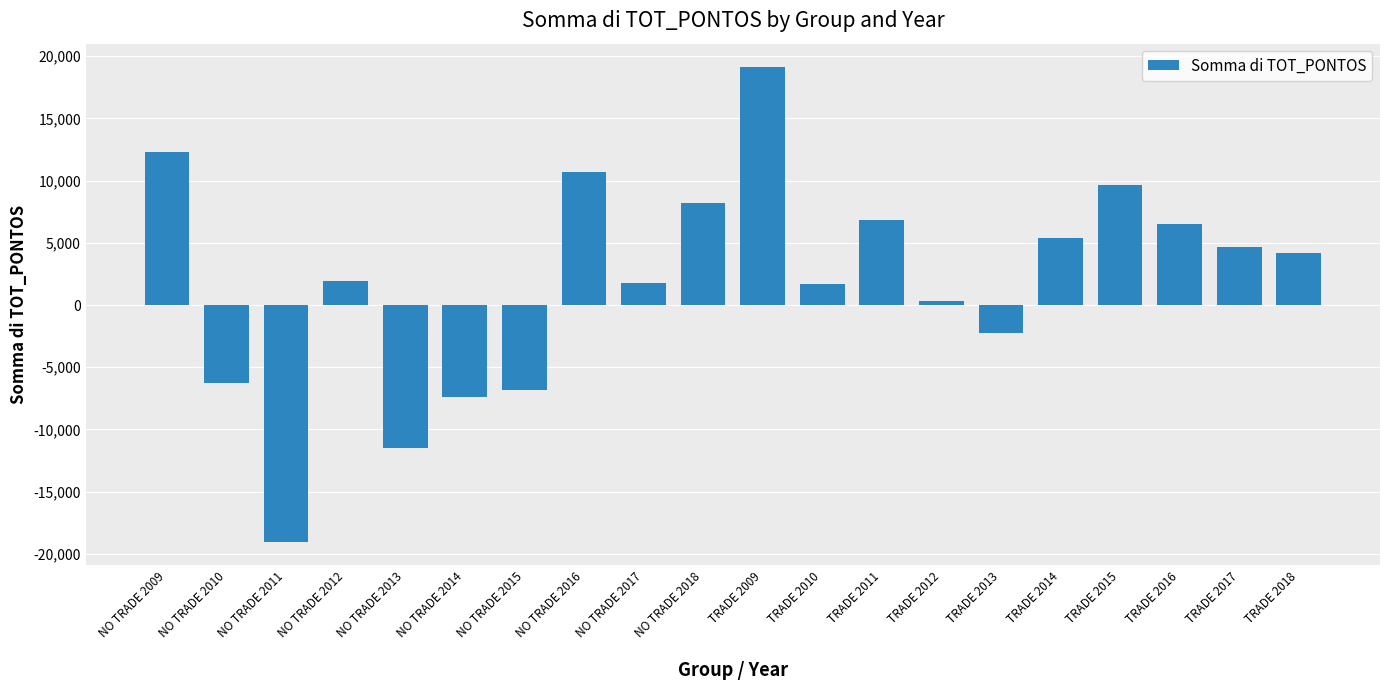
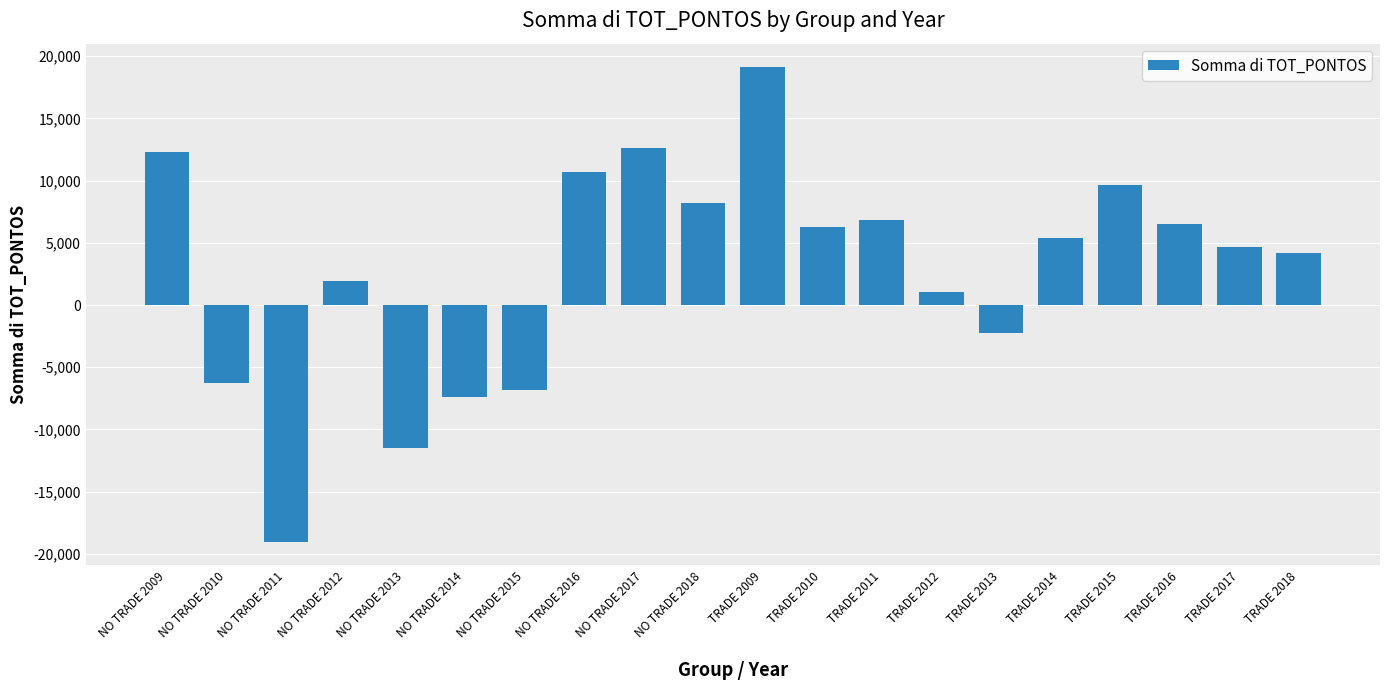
  {
    "NO TRADE 2009": "12,300",
    "NO TRADE 2010": "-6,200",
    "NO TRADE 2011": "-19,000",
    "NO TRADE 2012": "2,000",
    "NO TRADE 2013": "-11,500",
    "NO TRADE 2014": "-7,400",
    "NO TRADE 2015": "-6,900",
    "NO TRADE 2016": "10,700",
-   "NO TRADE 2017": "1,800",
+   "NO TRADE 2017": "12,700",
    "NO TRADE 2018": "8,200",
    "TRADE 2009": "19,100",
-   "TRADE 2010": "1,700",
+   "TRADE 2010": "6,300",
    "TRADE 2011": "6,900",
-   "TRADE 2012": "400",
+   "TRADE 2012": "1,000",
    "TRADE 2013": "-2,300",
    "TRADE 2014": "5,400",
    "TRADE 2015": "9,600",
    "TRADE 2016": "6,500",
    "TRADE 2017": "4,600",
    "TRADE 2018": "4,200"
  }
